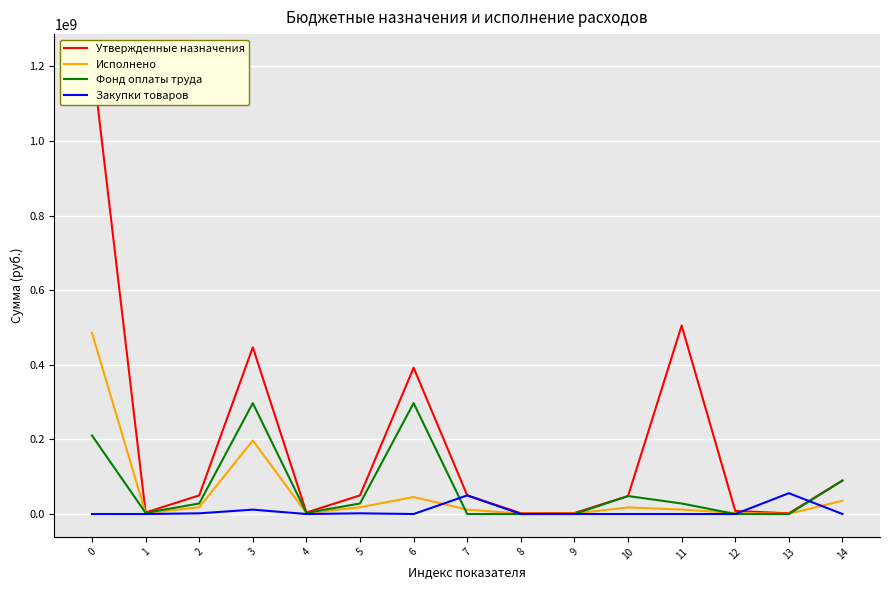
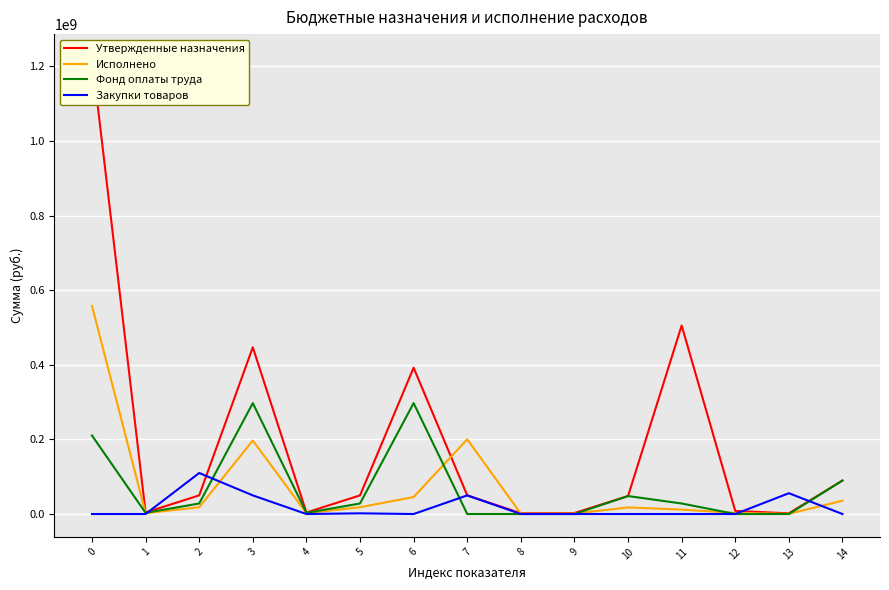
  {
    "Утвержденные назначения": {
      "2": 50000000,
      "3": 450000000,
      "5": 50000000,
      "6": 390000000,
      "11": 510000000
    },
    "Исполнено": {
-     "0": 490000000,
+     "0": 560000000,
      "2": 20000000,
      "3": 200000000,
      "5": 20000000,
      "6": 50000000,
-     "7": 10000000,
+     "7": 200000000,
      "10": 20000000,
      "11": 10000000,
      "14": 40000000
    },
    "Фонд оплаты труда": {
      "0": 210000000,
      "2": 30000000,
      "3": 300000000,
      "5": 30000000,
      "6": 300000000,
      "7": 0,
      "11": 30000000
    },
    "Закупки товаров": {
      "0": 0,
-     "2": 0,
-     "3": 10000000,
+     "2": 110000000,
+     "3": 50000000,
      "5": 0,
      "6": 0,
      "10": 0,
      "11": 0,
      "13": 60000000,
      "14": 0
    }
  }
